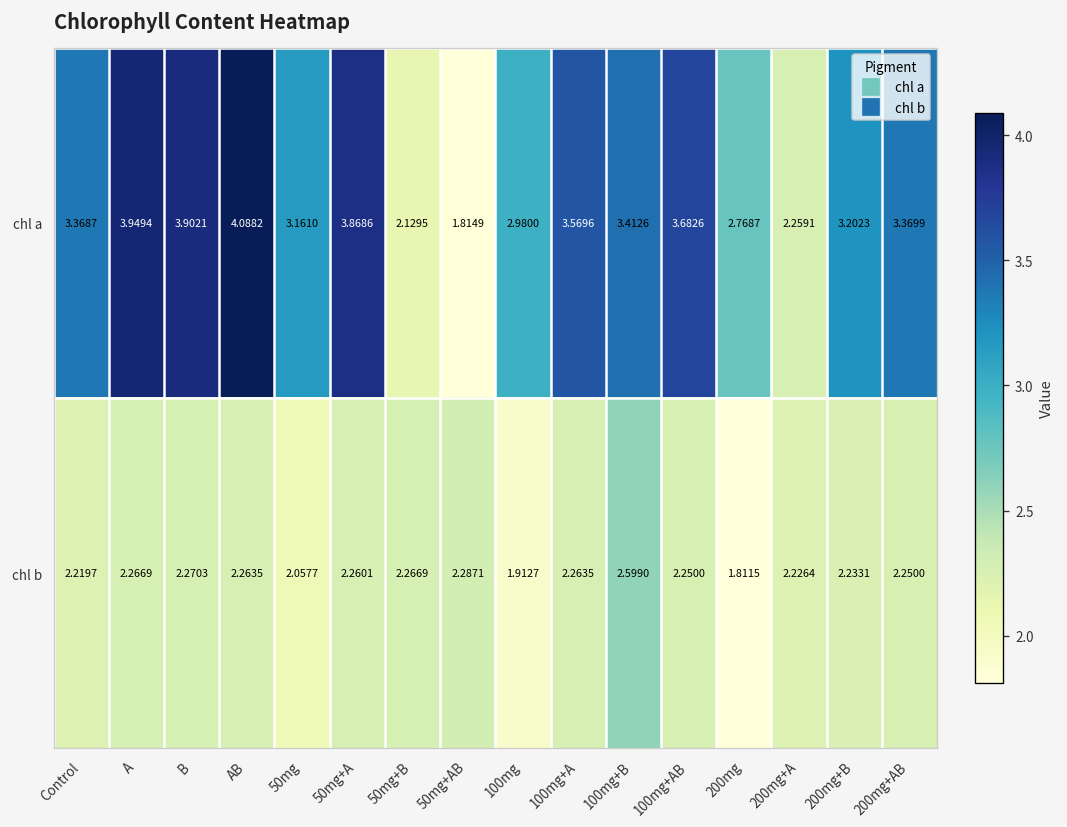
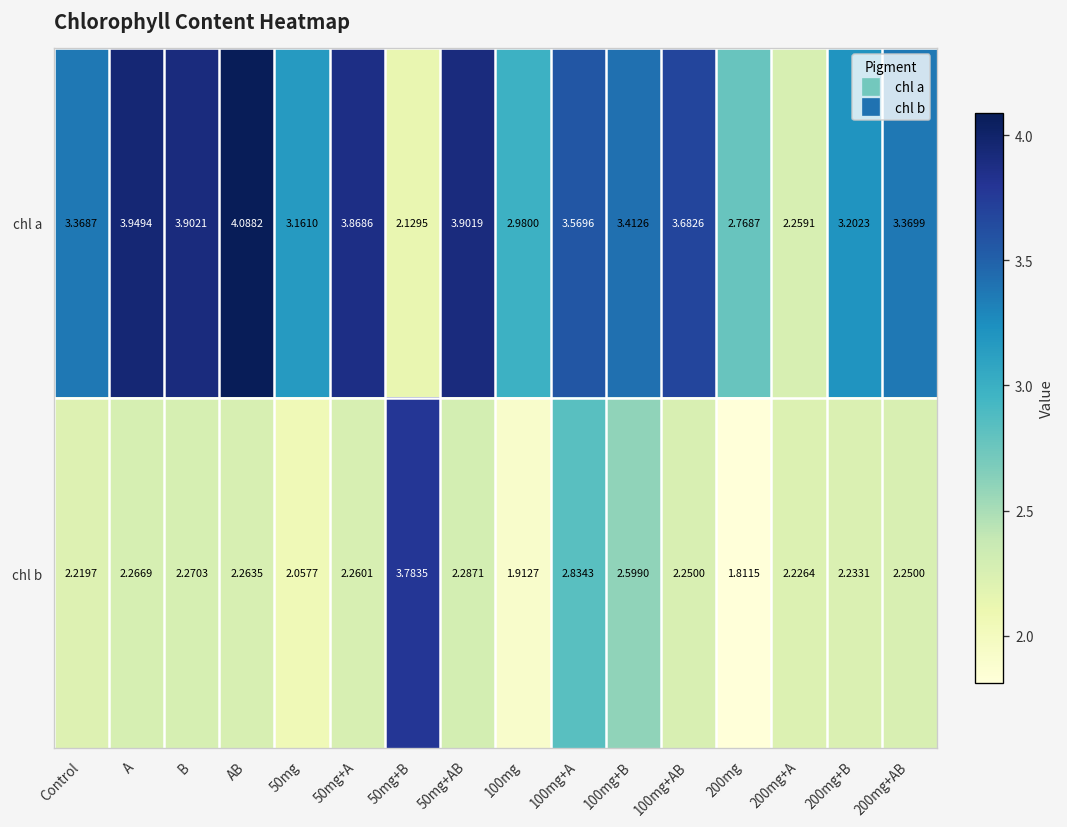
  {
    "chl a": {
      "Control": 3.3687,
      "A": 3.9494,
      "B": 3.9021,
      "AB": 4.0882,
      "50mg": 3.1610,
      "50mg+A": 3.8686,
      "50mg+B": 2.1295,
-     "50mg+AB": 1.8149,
+     "50mg+AB": 3.9019,
      "100mg": 2.9800,
      "100mg+A": 3.5696,
      "100mg+B": 3.4126,
      "100mg+AB": 3.6826,
      "200mg": 2.7687,
      "200mg+A": 2.2591,
      "200mg+B": 3.2023,
      "200mg+AB": 3.3699
    },
    "chl b": {
      "Control": 2.2197,
      "A": 2.2669,
      "B": 2.2703,
      "AB": 2.2635,
      "50mg": 2.0577,
      "50mg+A": 2.2601,
-     "50mg+B": 2.2669,
+     "50mg+B": 3.7835,
      "50mg+AB": 2.2871,
      "100mg": 1.9127,
-     "100mg+A": 2.2635,
+     "100mg+A": 2.8343,
      "100mg+B": 2.5990,
      "100mg+AB": 2.2500,
      "200mg": 1.8115,
      "200mg+A": 2.2264,
      "200mg+B": 2.2331,
      "200mg+AB": 2.2500
    }
  }
